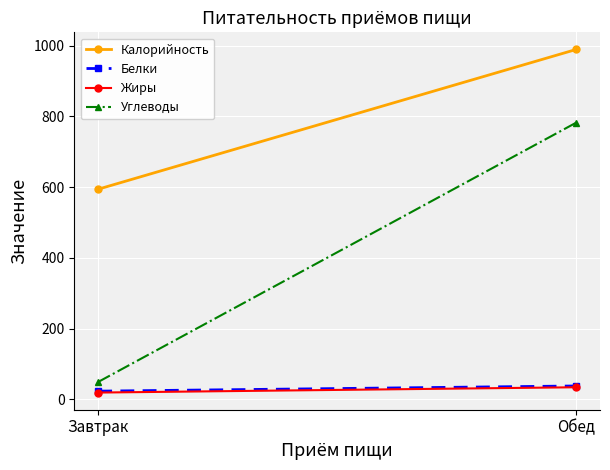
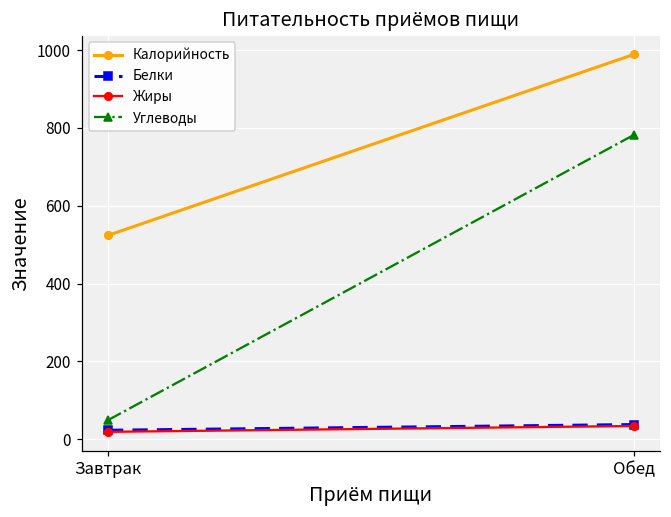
  {
    "Калорийность": {
-     "Завтрак": 590,
+     "Завтрак": 520,
      "Обед": 990
    },
    "Углеводы": {
      "Завтрак": 50,
      "Обед": 780
    }
  }
